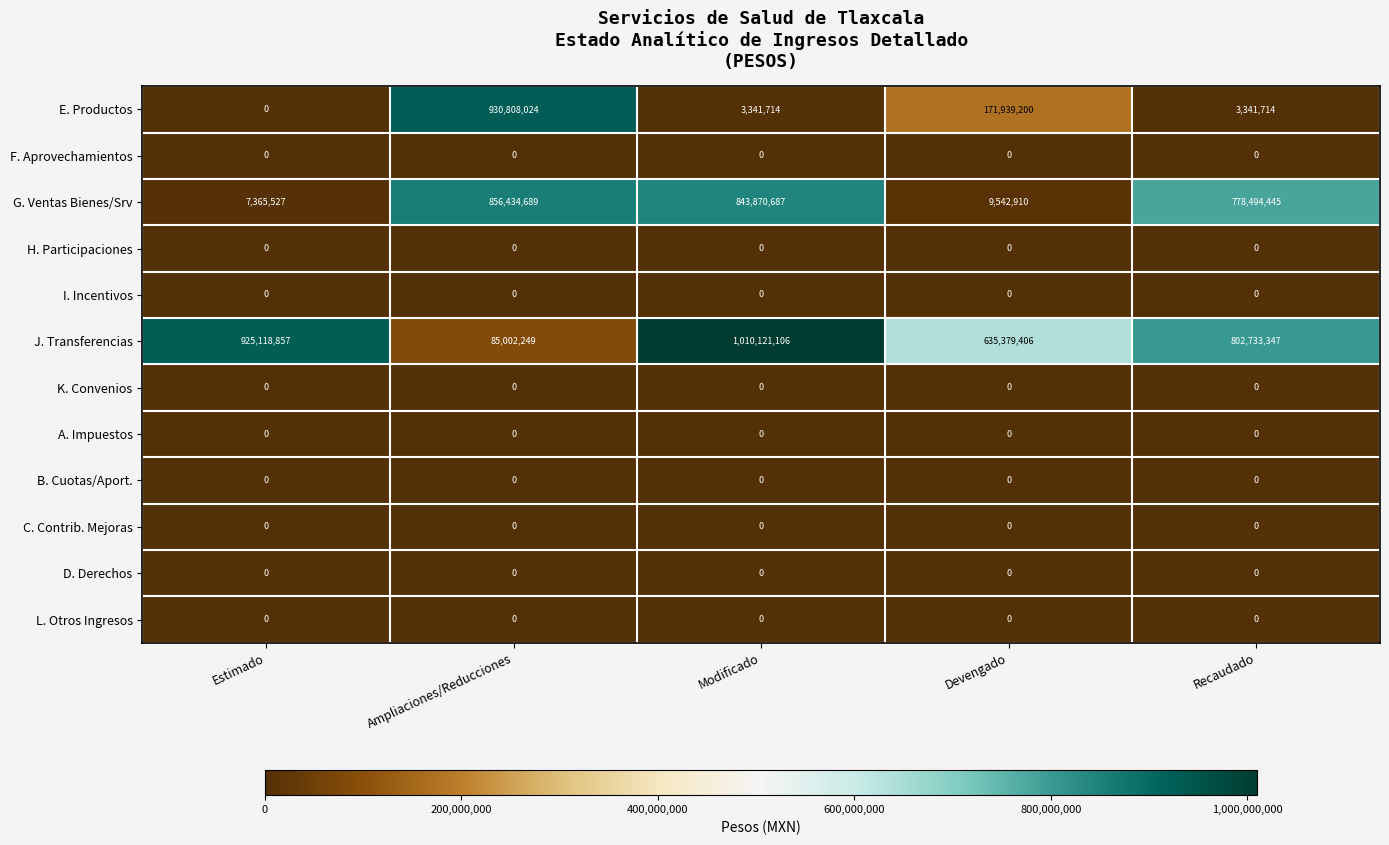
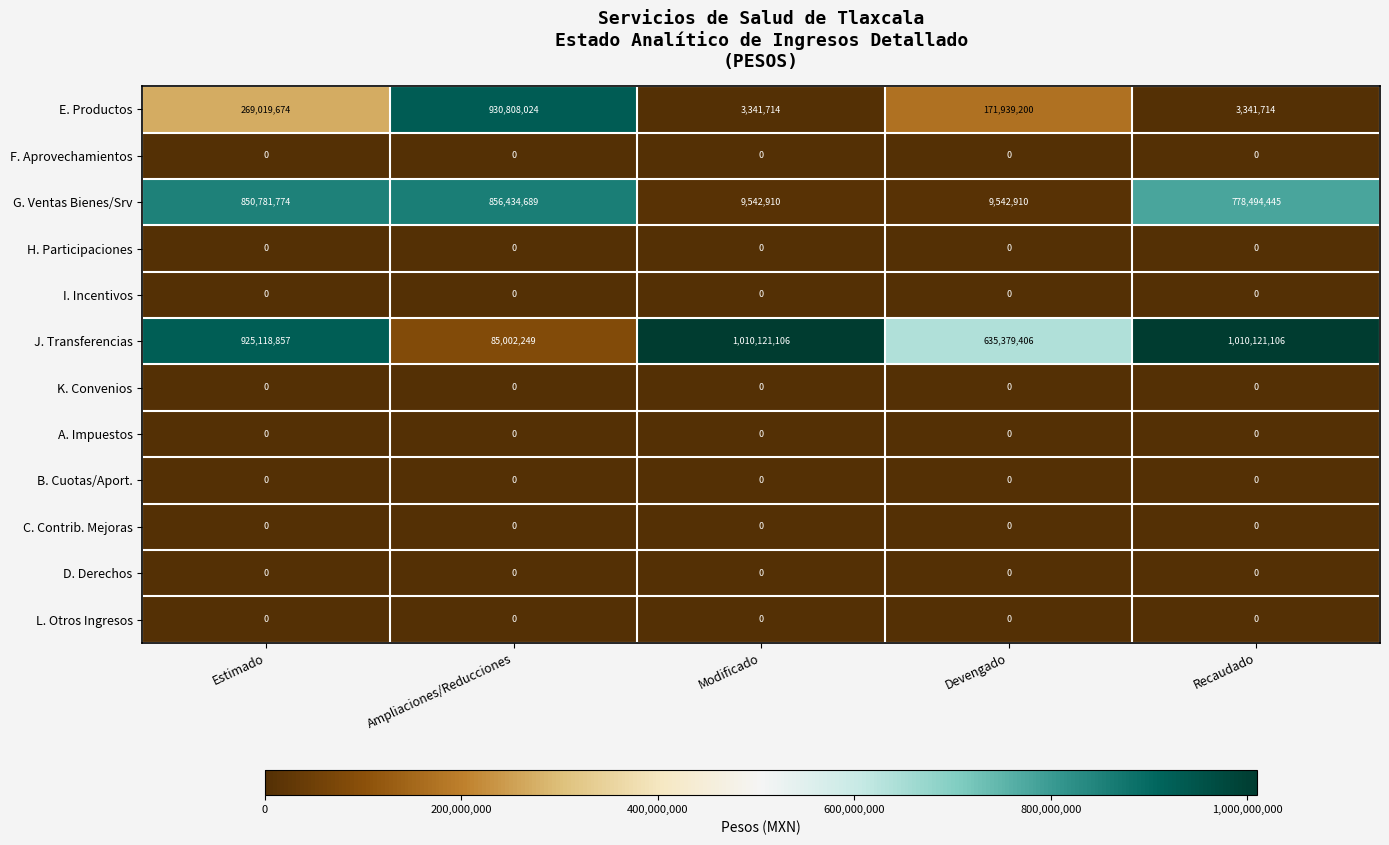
  {
    "E. Productos": {
-     "Estimado": "0",
+     "Estimado": "269,019,674",
      "Ampliaciones/Reducciones": "930,808,024",
      "Modificado": "3,341,714",
      "Devengado": "171,939,200",
      "Recaudado": "3,341,714"
    },
    "F. Aprovechamientos": {
      "Estimado": "0",
      "Ampliaciones/Reducciones": "0",
      "Modificado": "0",
      "Devengado": "0",
      "Recaudado": "0"
    },
    "G. Ventas Bienes/Srv": {
-     "Estimado": "7,365,527",
+     "Estimado": "850,781,774",
      "Ampliaciones/Reducciones": "856,434,689",
-     "Modificado": "843,870,687",
+     "Modificado": "9,542,910",
      "Devengado": "9,542,910",
      "Recaudado": "778,494,445"
    },
    "H. Participaciones": {
      "Estimado": "0",
      "Ampliaciones/Reducciones": "0",
      "Modificado": "0",
      "Devengado": "0",
      "Recaudado": "0"
    },
    "I. Incentivos": {
      "Estimado": "0",
      "Ampliaciones/Reducciones": "0",
      "Modificado": "0",
      "Devengado": "0",
      "Recaudado": "0"
    },
    "J. Transferencias": {
      "Estimado": "925,118,857",
      "Ampliaciones/Reducciones": "85,002,249",
      "Modificado": "1,010,121,106",
      "Devengado": "635,379,406",
-     "Recaudado": "802,733,347"
+     "Recaudado": "1,010,121,106"
    },
    "K. Convenios": {
      "Estimado": "0",
      "Ampliaciones/Reducciones": "0",
      "Modificado": "0",
      "Devengado": "0",
      "Recaudado": "0"
    },
    "A. Impuestos": {
      "Estimado": "0",
      "Ampliaciones/Reducciones": "0",
      "Modificado": "0",
      "Devengado": "0",
      "Recaudado": "0"
    },
    "B. Cuotas/Aport.": {
      "Estimado": "0",
      "Ampliaciones/Reducciones": "0",
      "Modificado": "0",
      "Devengado": "0",
      "Recaudado": "0"
    },
    "C. Contrib. Mejoras": {
      "Estimado": "0",
      "Ampliaciones/Reducciones": "0",
      "Modificado": "0",
      "Devengado": "0",
      "Recaudado": "0"
    },
    "D. Derechos": {
      "Estimado": "0",
      "Ampliaciones/Reducciones": "0",
      "Modificado": "0",
      "Devengado": "0",
      "Recaudado": "0"
    },
    "L. Otros Ingresos": {
      "Estimado": "0",
      "Ampliaciones/Reducciones": "0",
      "Modificado": "0",
      "Devengado": "0",
      "Recaudado": "0"
    }
  }
